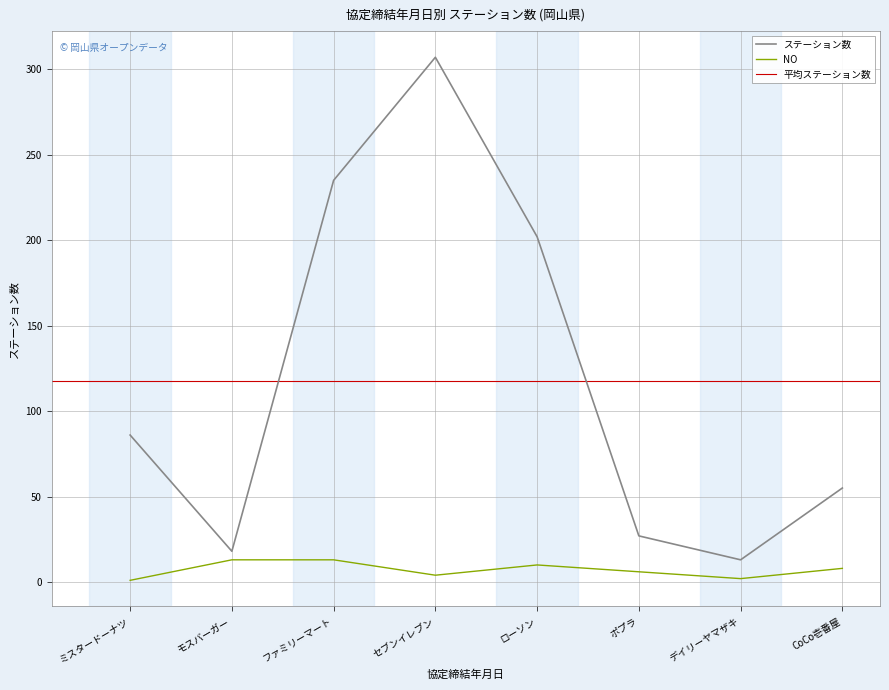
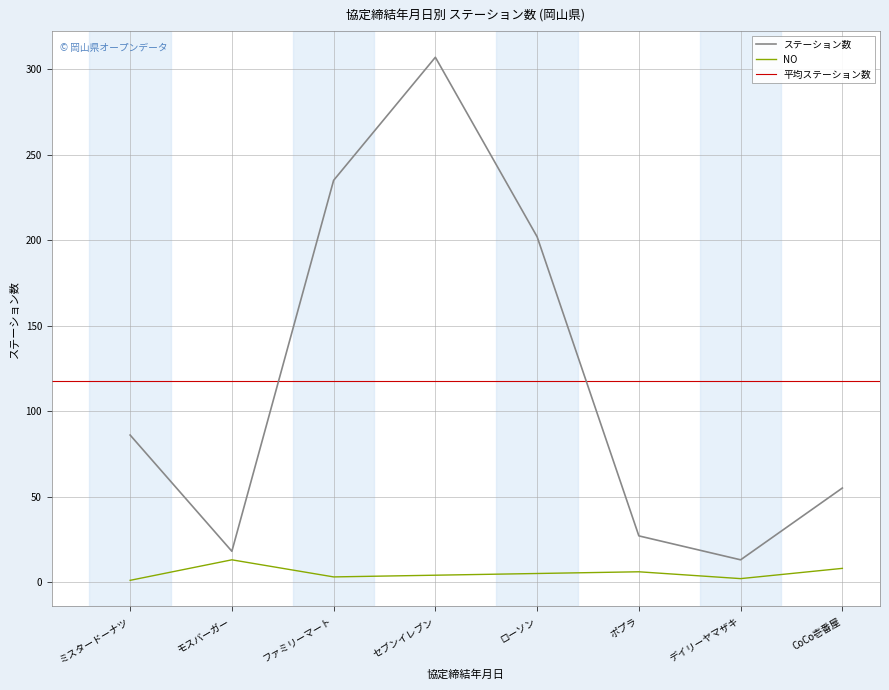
  {
    "ステーション数": {
      "ミスタードーナツ": 86,
      "モスバーガー": 18,
      "ファミリーマート": 235,
      "セブンイレブン": 307,
      "ローソン": 202,
      "ポプラ": 27,
      "デイリーヤマザキ": 13,
      "CoCo壱番屋": 55
    },
    "NO": {
      "ミスタードーナツ": 1,
      "モスバーガー": 13,
-     "ファミリーマート": 13,
+     "ファミリーマート": 3,
      "セブンイレブン": 4,
-     "ローソン": 10,
+     "ローソン": 5,
      "ポプラ": 6,
      "デイリーヤマザキ": 2,
      "CoCo壱番屋": 8
    }
  }
